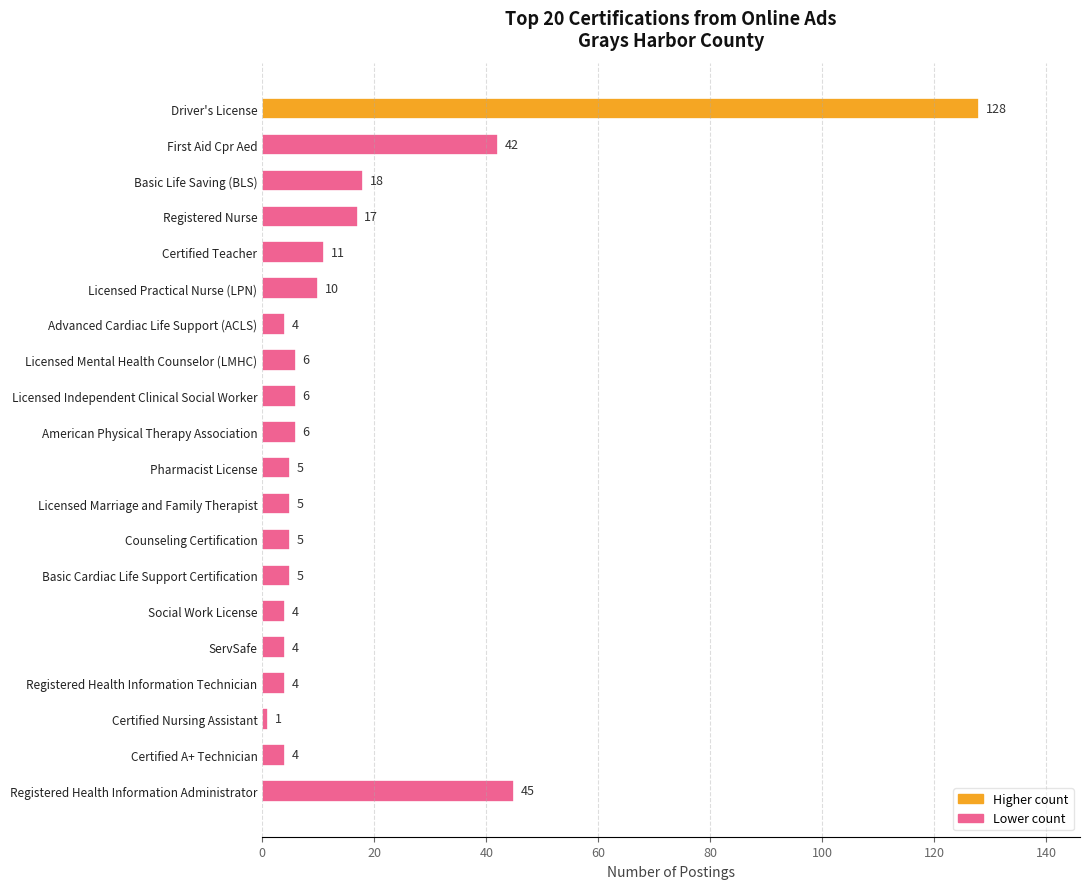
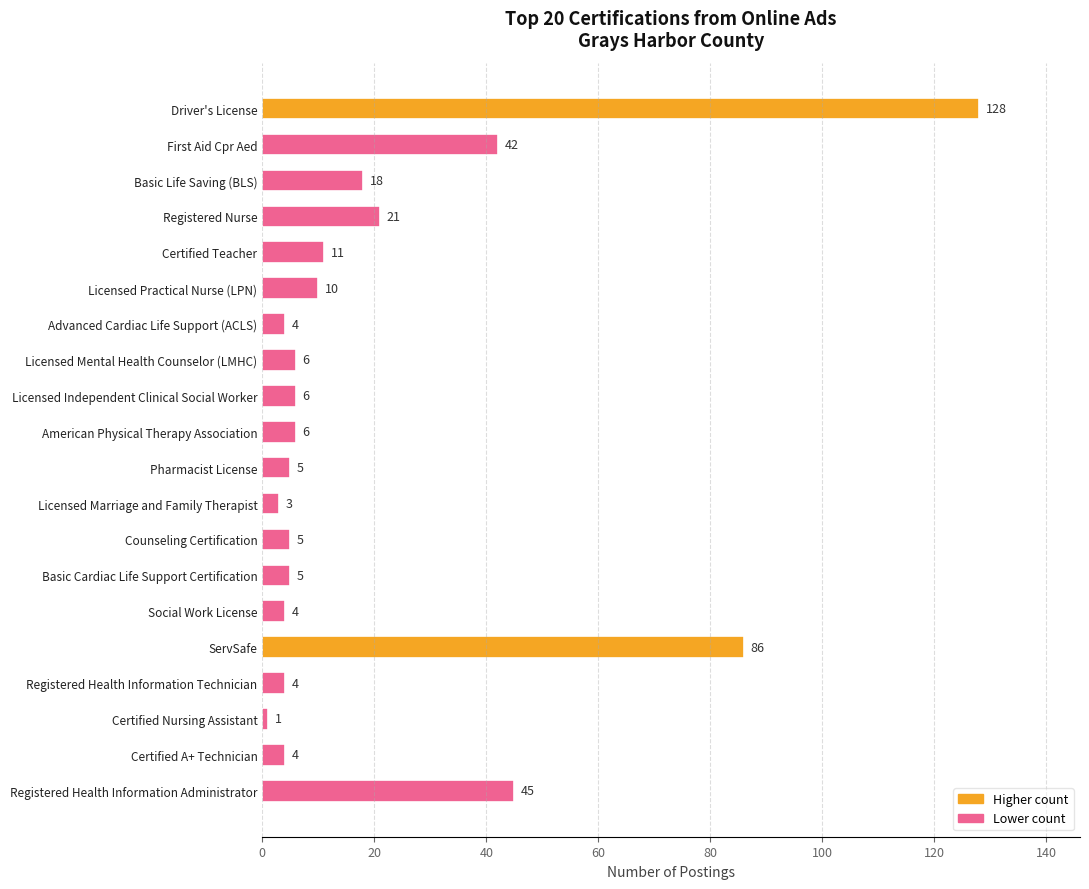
  {
    "Driver's License": 128,
    "First Aid Cpr Aed": 42,
    "Basic Life Saving (BLS)": 18,
-   "Registered Nurse": 17,
+   "Registered Nurse": 21,
    "Certified Teacher": 11,
    "Licensed Practical Nurse (LPN)": 10,
    "Advanced Cardiac Life Support (ACLS)": 4,
    "Licensed Mental Health Counselor (LMHC)": 6,
    "Licensed Independent Clinical Social Worker": 6,
    "American Physical Therapy Association": 6,
    "Pharmacist License": 5,
-   "Licensed Marriage and Family Therapist": 5,
+   "Licensed Marriage and Family Therapist": 3,
    "Counseling Certification": 5,
    "Basic Cardiac Life Support Certification": 5,
    "Social Work License": 4,
-   "ServSafe": 4,
+   "ServSafe": 86,
    "Registered Health Information Technician": 4,
    "Certified Nursing Assistant": 1,
    "Certified A+ Technician": 4,
    "Registered Health Information Administrator": 45
  }
